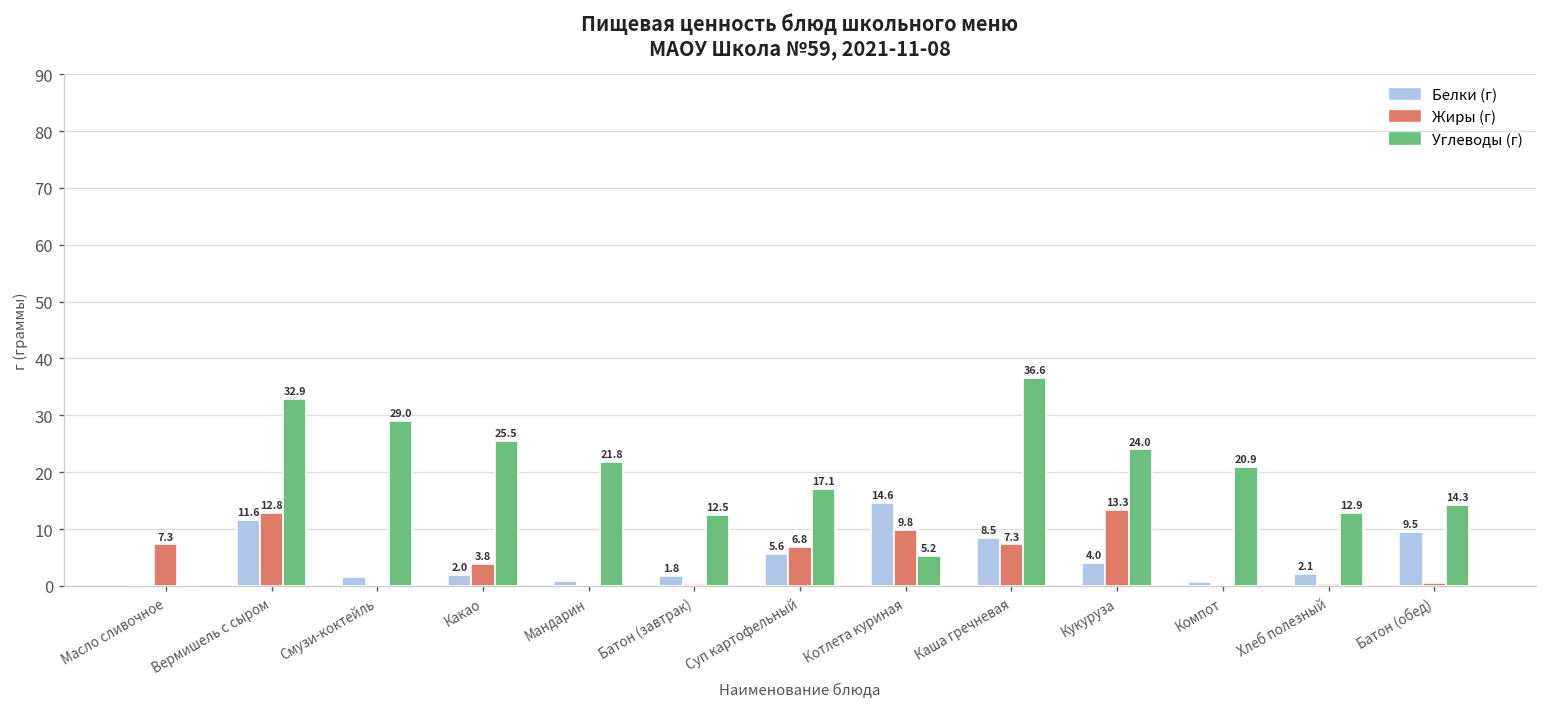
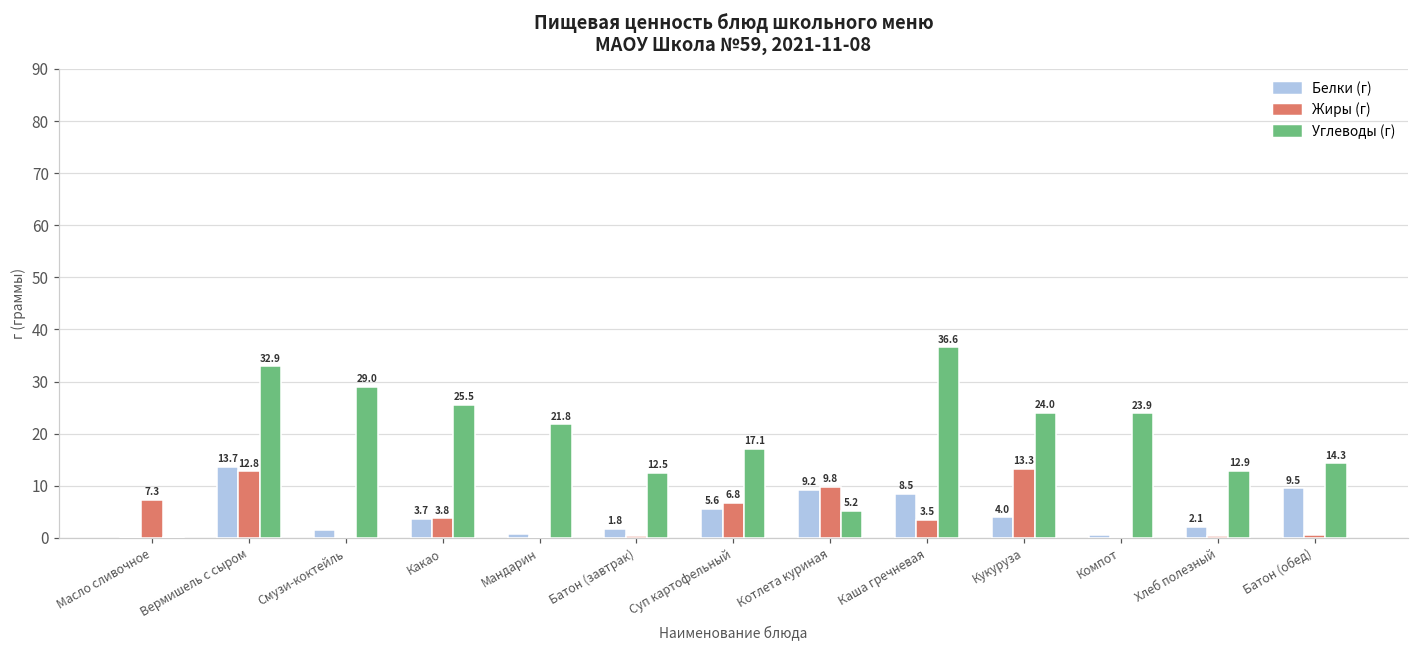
  {
    "Белки (г)": {
-     "Вермишель с сыром": 11.6,
-     "Какао": 2.0,
+     "Вермишель с сыром": 13.7,
+     "Какао": 3.7,
      "Батон (завтрак)": 1.8,
      "Суп картофельный": 5.6,
-     "Котлета куриная": 14.6,
+     "Котлета куриная": 9.2,
      "Каша гречневая": 8.5,
      "Кукуруза": 4.0,
      "Хлеб полезный": 2.1,
      "Батон (обед)": 9.5
    },
    "Жиры (г)": {
      "Масло сливочное": 7.3,
      "Вермишель с сыром": 12.8,
      "Какао": 3.8,
      "Суп картофельный": 6.8,
      "Котлета куриная": 9.8,
-     "Каша гречневая": 7.3,
+     "Каша гречневая": 3.5,
      "Кукуруза": 13.3
    },
    "Углеводы (г)": {
      "Вермишель с сыром": 32.9,
      "Смузи-коктейль": 29.0,
      "Какао": 25.5,
      "Мандарин": 21.8,
      "Батон (завтрак)": 12.5,
      "Суп картофельный": 17.1,
      "Котлета куриная": 5.2,
      "Каша гречневая": 36.6,
      "Кукуруза": 24.0,
-     "Компот": 20.9,
+     "Компот": 23.9,
      "Хлеб полезный": 12.9,
      "Батон (обед)": 14.3
    }
  }
